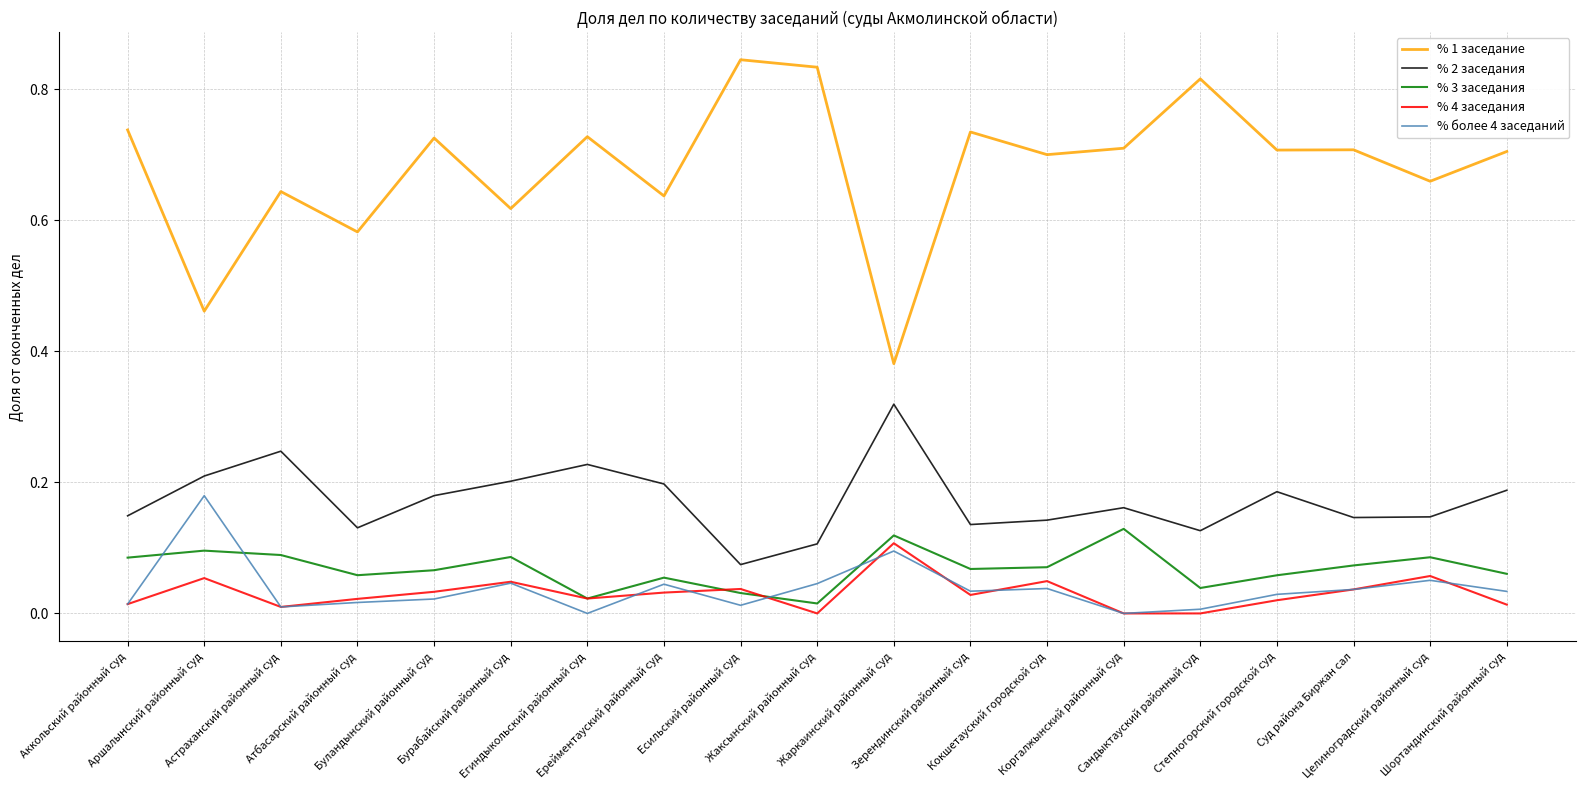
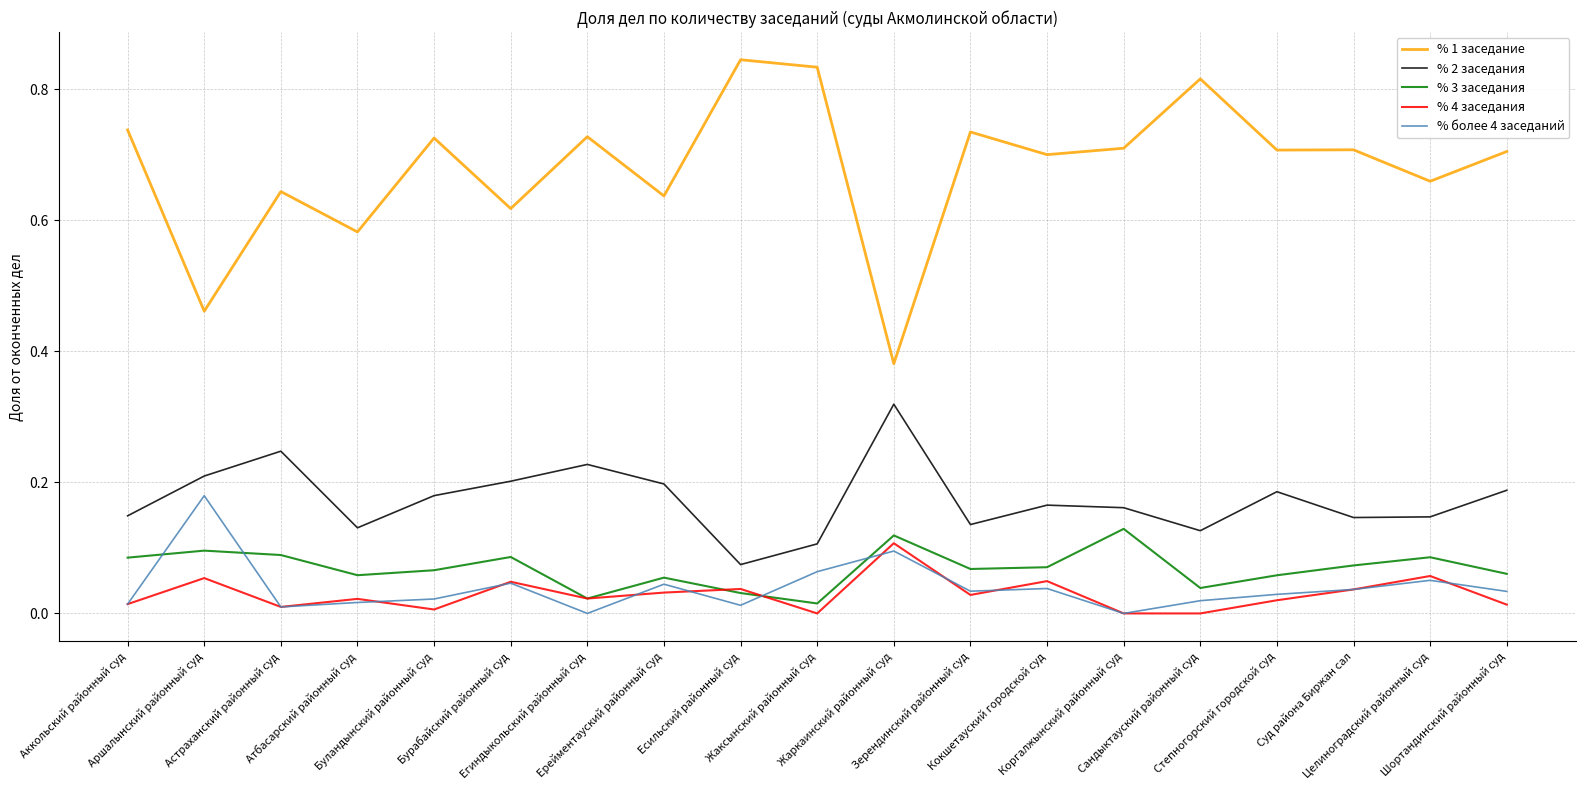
  {
    "% 1 заседание": {
      "Аккольский районный суд": 0.74,
      "Аршалынский районный суд": 0.46,
      "Астраханский районный суд": 0.64,
      "Атбасарский районный суд": 0.58,
      "Буландынский районный суд": 0.73,
      "Бурабайский районный суд": 0.62,
      "Егиндыкольский районный суд": 0.73,
      "Ерейментауский районный суд": 0.64,
      "Есильский районный суд": 0.84,
      "Жаксынский районный суд": 0.83,
      "Жаркаинский районный суд": 0.38,
      "Зерендинский районный суд": 0.73,
      "Кокшетауский городской суд": 0.70,
      "Коргалжынский районный суд": 0.71,
      "Сандыктауский районный суд": 0.82,
      "Степногорский городской суд": 0.71,
      "Суд района Биржан сал": 0.71,
      "Целиноградский районный суд": 0.66,
      "Шортандинский районный суд": 0.70
    },
    "% 2 заседания": {
      "Аккольский районный суд": 0.15,
      "Аршалынский районный суд": 0.21,
      "Астраханский районный суд": 0.25,
      "Атбасарский районный суд": 0.13,
      "Буландынский районный суд": 0.18,
      "Бурабайский районный суд": 0.20,
      "Егиндыкольский районный суд": 0.23,
      "Ерейментауский районный суд": 0.20,
      "Есильский районный суд": 0.07,
      "Жаксынский районный суд": 0.11,
      "Жаркаинский районный суд": 0.32,
      "Зерендинский районный суд": 0.14,
-     "Кокшетауский городской суд": 0.14,
+     "Кокшетауский городской суд": 0.17,
      "Коргалжынский районный суд": 0.16,
      "Сандыктауский районный суд": 0.13,
      "Степногорский городской суд": 0.19,
      "Суд района Биржан сал": 0.15,
      "Целиноградский районный суд": 0.15,
      "Шортандинский районный суд": 0.19
    },
    "% 3 заседания": {
      "Аккольский районный суд": 0.09,
      "Аршалынский районный суд": 0.10,
      "Астраханский районный суд": 0.09,
      "Атбасарский районный суд": 0.06,
      "Буландынский районный суд": 0.07,
      "Бурабайский районный суд": 0.09,
      "Ерейментауский районный суд": 0.05,
      "Есильский районный суд": 0.03,
      "Жаксынский районный суд": 0.02,
      "Жаркаинский районный суд": 0.12,
      "Зерендинский районный суд": 0.07,
      "Кокшетауский городской суд": 0.07,
      "Коргалжынский районный суд": 0.13,
      "Сандыктауский районный суд": 0.04,
      "Степногорский городской суд": 0.06,
      "Суд района Биржан сал": 0.07,
      "Целиноградский районный суд": 0.09,
      "Шортандинский районный суд": 0.06
    },
    "% 4 заседания": {
      "Аршалынский районный суд": 0.05,
      "Атбасарский районный суд": 0.02,
-     "Буландынский районный суд": 0.03,
+     "Буландынский районный суд": 0.01,
      "Ерейментауский районный суд": 0.03,
      "Есильский районный суд": 0.04,
      "Жаксынский районный суд": 0.00,
      "Жаркаинский районный суд": 0.11,
      "Зерендинский районный суд": 0.03,
      "Кокшетауский городской суд": 0.05,
      "Сандыктауский районный суд": 0.00,
      "Степногорский городской суд": 0.02,
      "Целиноградский районный суд": 0.06,
      "Шортандинский районный суд": 0.01
    },
    "% более 4 заседаний": {
      "Аршалынский районный суд": 0.18,
      "Атбасарский районный суд": 0.02,
      "Буландынский районный суд": 0.02,
      "Егиндыкольский районный суд": 0.00,
      "Ерейментауский районный суд": 0.04,
      "Есильский районный суд": 0.01,
-     "Жаксынский районный суд": 0.05,
+     "Жаксынский районный суд": 0.06,
      "Жаркаинский районный суд": 0.10,
      "Зерендинский районный суд": 0.03,
      "Кокшетауский городской суд": 0.04,
-     "Сандыктауский районный суд": 0.01,
+     "Сандыктауский районный суд": 0.02,
      "Степногорский городской суд": 0.03,
      "Целиноградский районный суд": 0.05,
      "Шортандинский районный суд": 0.03
    }
  }
